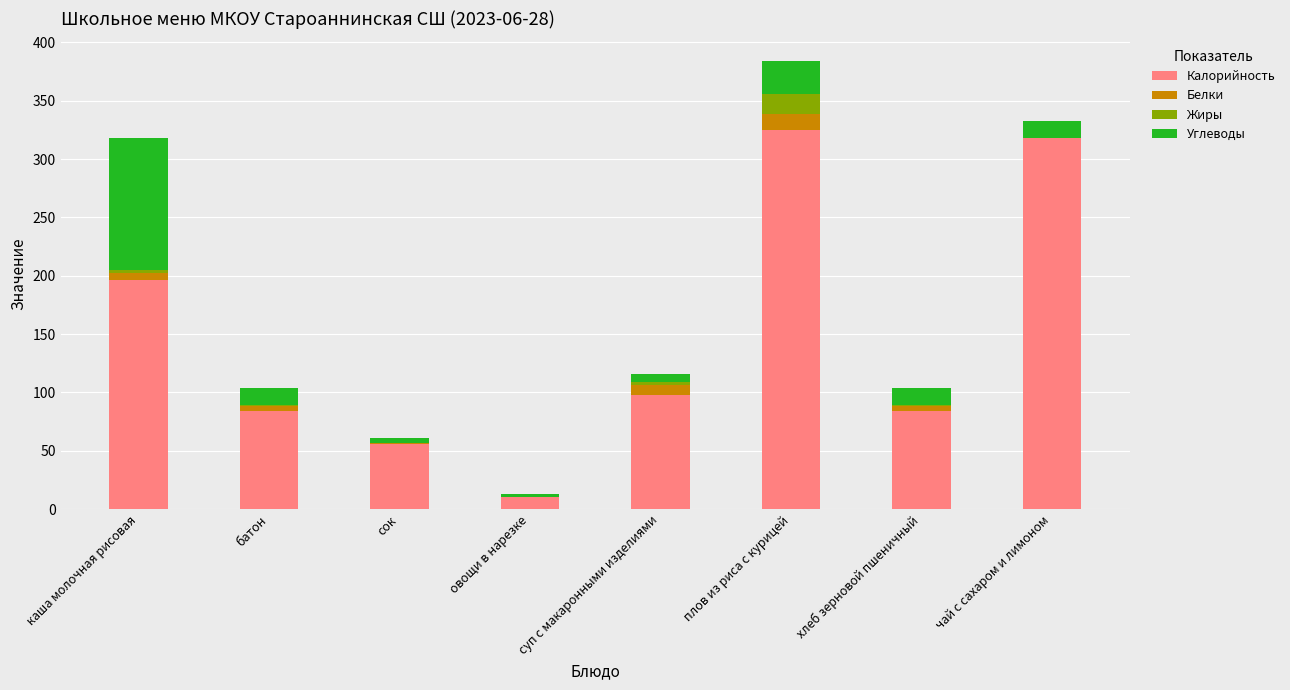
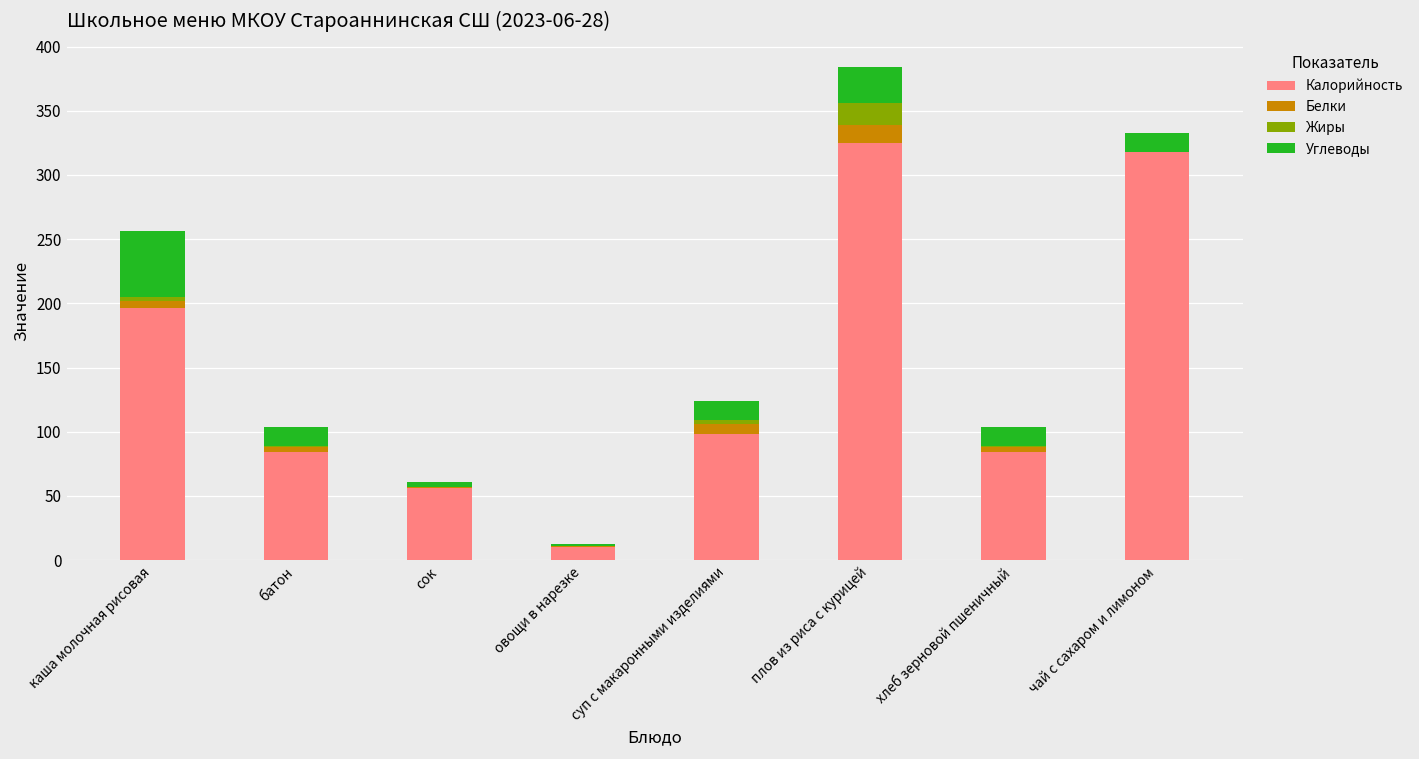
  {
    "Калорийность": {
      "каша молочная рисовая": 196,
      "батон": 84,
      "сок": 56,
      "овощи в нарезке": 10,
      "суп с макаронными изделиями": 98,
      "плов из риса с курицей": 325,
      "хлеб зерновой пшеничный": 84,
      "чай с сахаром и лимоном": 318
    },
    "Белки": {
      "каша молочная рисовая": 6,
      "батон": 4,
      "суп с макаронными изделиями": 8,
      "плов из риса с курицей": 14,
      "хлеб зерновой пшеничный": 4,
      "чай с сахаром и лимоном": 0
    },
    "Жиры": {
      "каша молочная рисовая": 3,
      "сок": 0,
      "суп с макаронными изделиями": 3,
      "плов из риса с курицей": 17,
      "чай с сахаром и лимоном": 0
    },
    "Углеводы": {
-     "каша молочная рисовая": 113,
+     "каша молочная рисовая": 51,
      "батон": 15,
      "сок": 4,
-     "суп с макаронными изделиями": 7,
+     "суп с макаронными изделиями": 15,
      "плов из риса с курицей": 28,
      "хлеб зерновой пшеничный": 15,
      "чай с сахаром и лимоном": 15
    }
  }
